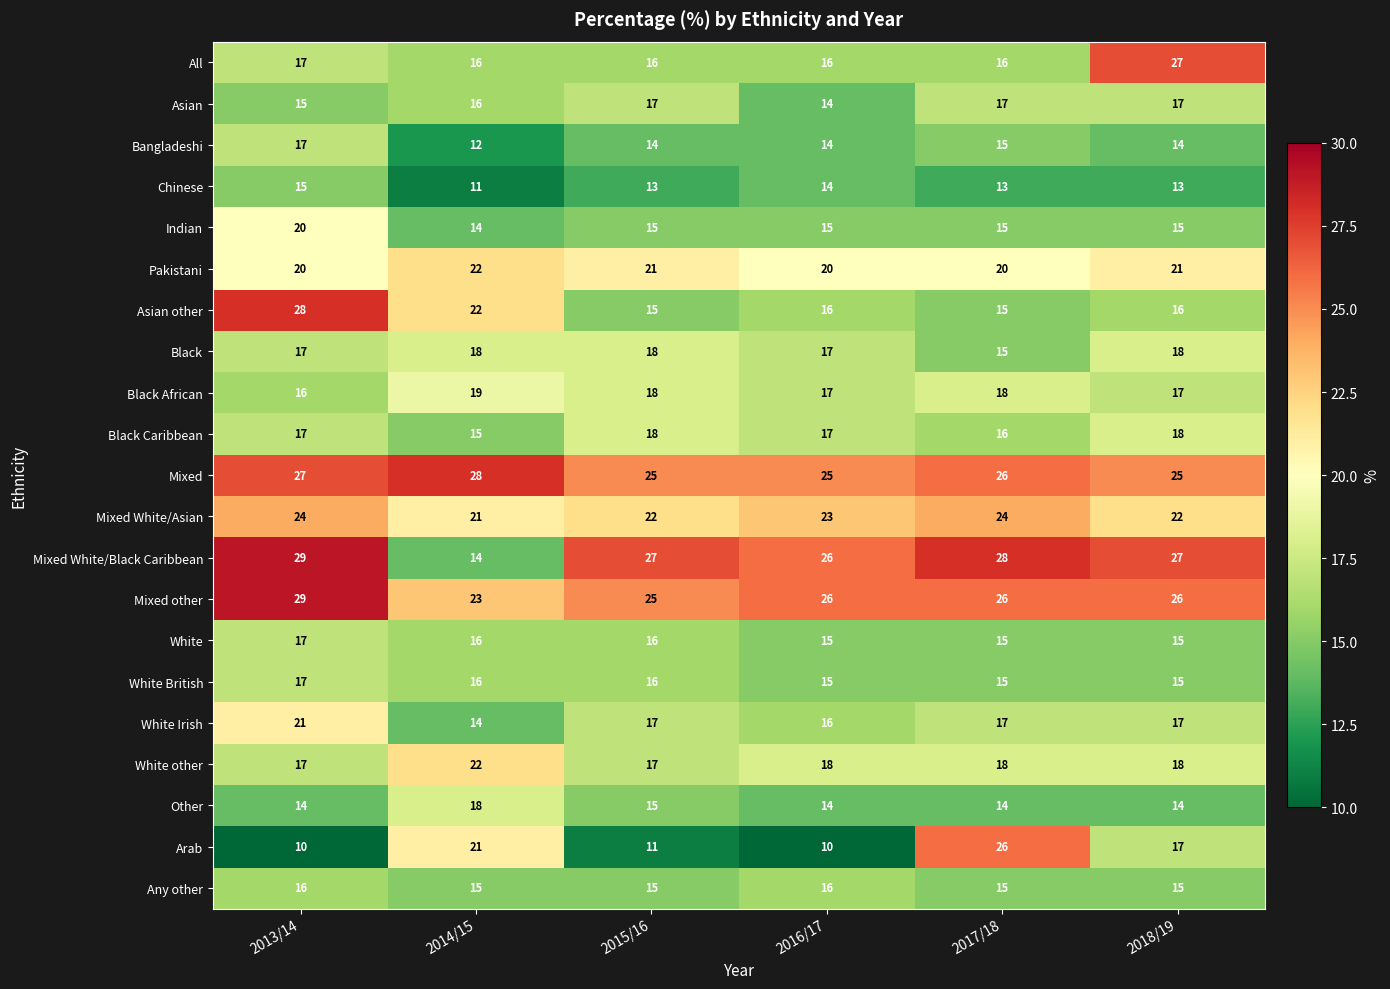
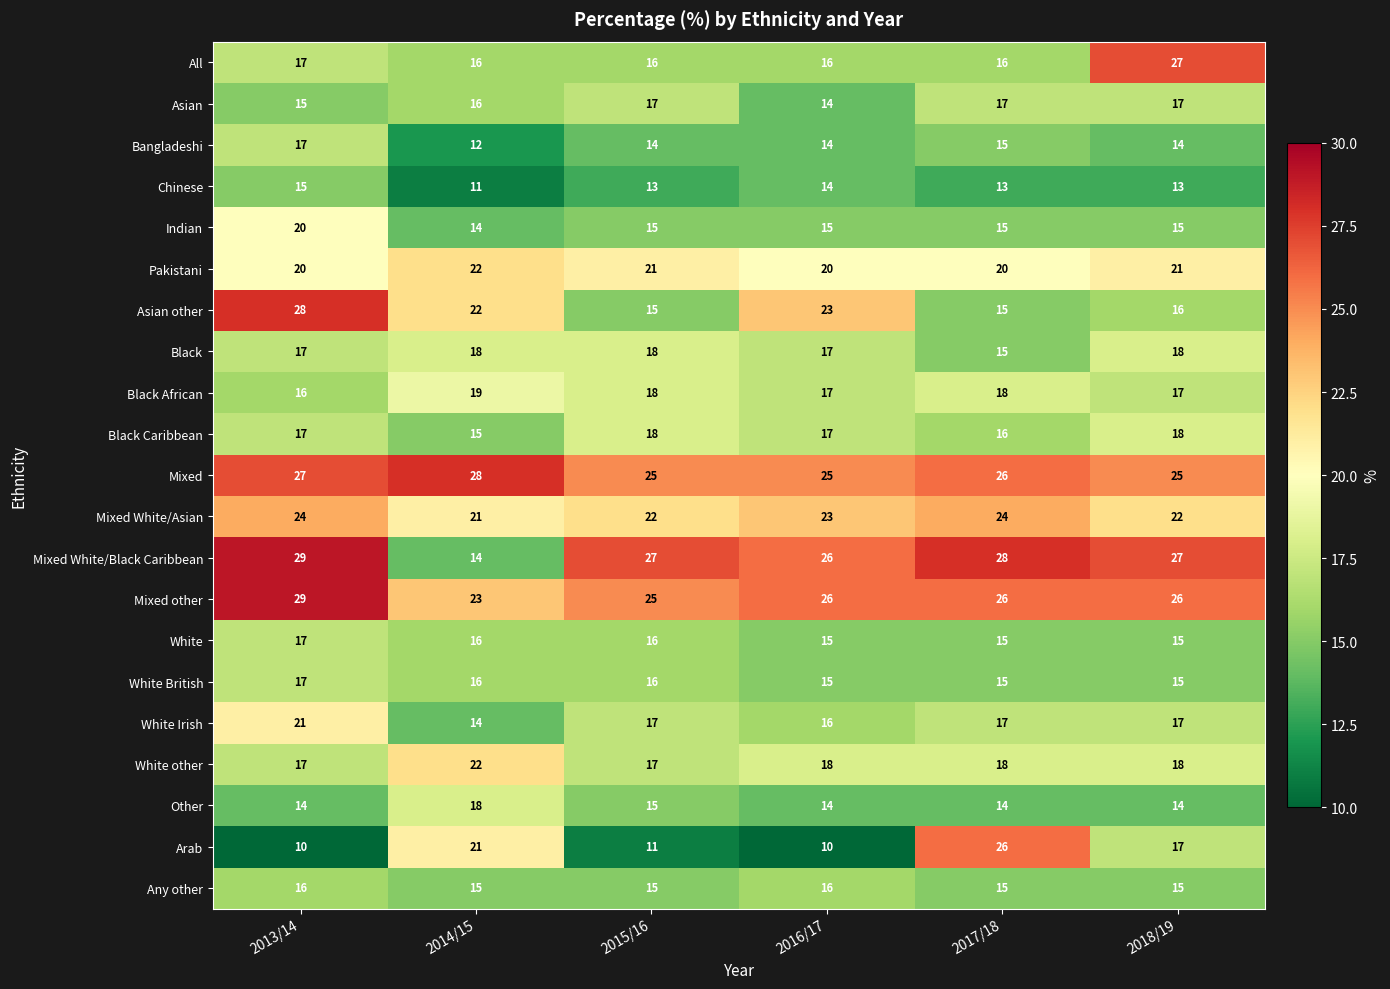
  {
    "All": {
      "2013/14": 17,
      "2014/15": 16,
      "2015/16": 16,
      "2016/17": 16,
      "2017/18": 16,
      "2018/19": 27
    },
    "Asian": {
      "2013/14": 15,
      "2014/15": 16,
      "2015/16": 17,
      "2016/17": 14,
      "2017/18": 17,
      "2018/19": 17
    },
    "Bangladeshi": {
      "2013/14": 17,
      "2014/15": 12,
      "2015/16": 14,
      "2016/17": 14,
      "2017/18": 15,
      "2018/19": 14
    },
    "Chinese": {
      "2013/14": 15,
      "2014/15": 11,
      "2015/16": 13,
      "2016/17": 14,
      "2017/18": 13,
      "2018/19": 13
    },
    "Indian": {
      "2013/14": 20,
      "2014/15": 14,
      "2015/16": 15,
      "2016/17": 15,
      "2017/18": 15,
      "2018/19": 15
    },
    "Pakistani": {
      "2013/14": 20,
      "2014/15": 22,
      "2015/16": 21,
      "2016/17": 20,
      "2017/18": 20,
      "2018/19": 21
    },
    "Asian other": {
      "2013/14": 28,
      "2014/15": 22,
      "2015/16": 15,
-     "2016/17": 16,
+     "2016/17": 23,
      "2017/18": 15,
      "2018/19": 16
    },
    "Black": {
      "2013/14": 17,
      "2014/15": 18,
      "2015/16": 18,
      "2016/17": 17,
      "2017/18": 15,
      "2018/19": 18
    },
    "Black African": {
      "2013/14": 16,
      "2014/15": 19,
      "2015/16": 18,
      "2016/17": 17,
      "2017/18": 18,
      "2018/19": 17
    },
    "Black Caribbean": {
      "2013/14": 17,
      "2014/15": 15,
      "2015/16": 18,
      "2016/17": 17,
      "2017/18": 16,
      "2018/19": 18
    },
    "Mixed": {
      "2013/14": 27,
      "2014/15": 28,
      "2015/16": 25,
      "2016/17": 25,
      "2017/18": 26,
      "2018/19": 25
    },
    "Mixed White/Asian": {
      "2013/14": 24,
      "2014/15": 21,
      "2015/16": 22,
      "2016/17": 23,
      "2017/18": 24,
      "2018/19": 22
    },
    "Mixed White/Black Caribbean": {
      "2013/14": 29,
      "2014/15": 14,
      "2015/16": 27,
      "2016/17": 26,
      "2017/18": 28,
      "2018/19": 27
    },
    "Mixed other": {
      "2013/14": 29,
      "2014/15": 23,
      "2015/16": 25,
      "2016/17": 26,
      "2017/18": 26,
      "2018/19": 26
    },
    "White": {
      "2013/14": 17,
      "2014/15": 16,
      "2015/16": 16,
      "2016/17": 15,
      "2017/18": 15,
      "2018/19": 15
    },
    "White British": {
      "2013/14": 17,
      "2014/15": 16,
      "2015/16": 16,
      "2016/17": 15,
      "2017/18": 15,
      "2018/19": 15
    },
    "White Irish": {
      "2013/14": 21,
      "2014/15": 14,
      "2015/16": 17,
      "2016/17": 16,
      "2017/18": 17,
      "2018/19": 17
    },
    "White other": {
      "2013/14": 17,
      "2014/15": 22,
      "2015/16": 17,
      "2016/17": 18,
      "2017/18": 18,
      "2018/19": 18
    },
    "Other": {
      "2013/14": 14,
      "2014/15": 18,
      "2015/16": 15,
      "2016/17": 14,
      "2017/18": 14,
      "2018/19": 14
    },
    "Arab": {
      "2013/14": 10,
      "2014/15": 21,
      "2015/16": 11,
      "2016/17": 10,
      "2017/18": 26,
      "2018/19": 17
    },
    "Any other": {
      "2013/14": 16,
      "2014/15": 15,
      "2015/16": 15,
      "2016/17": 16,
      "2017/18": 15,
      "2018/19": 15
    }
  }
